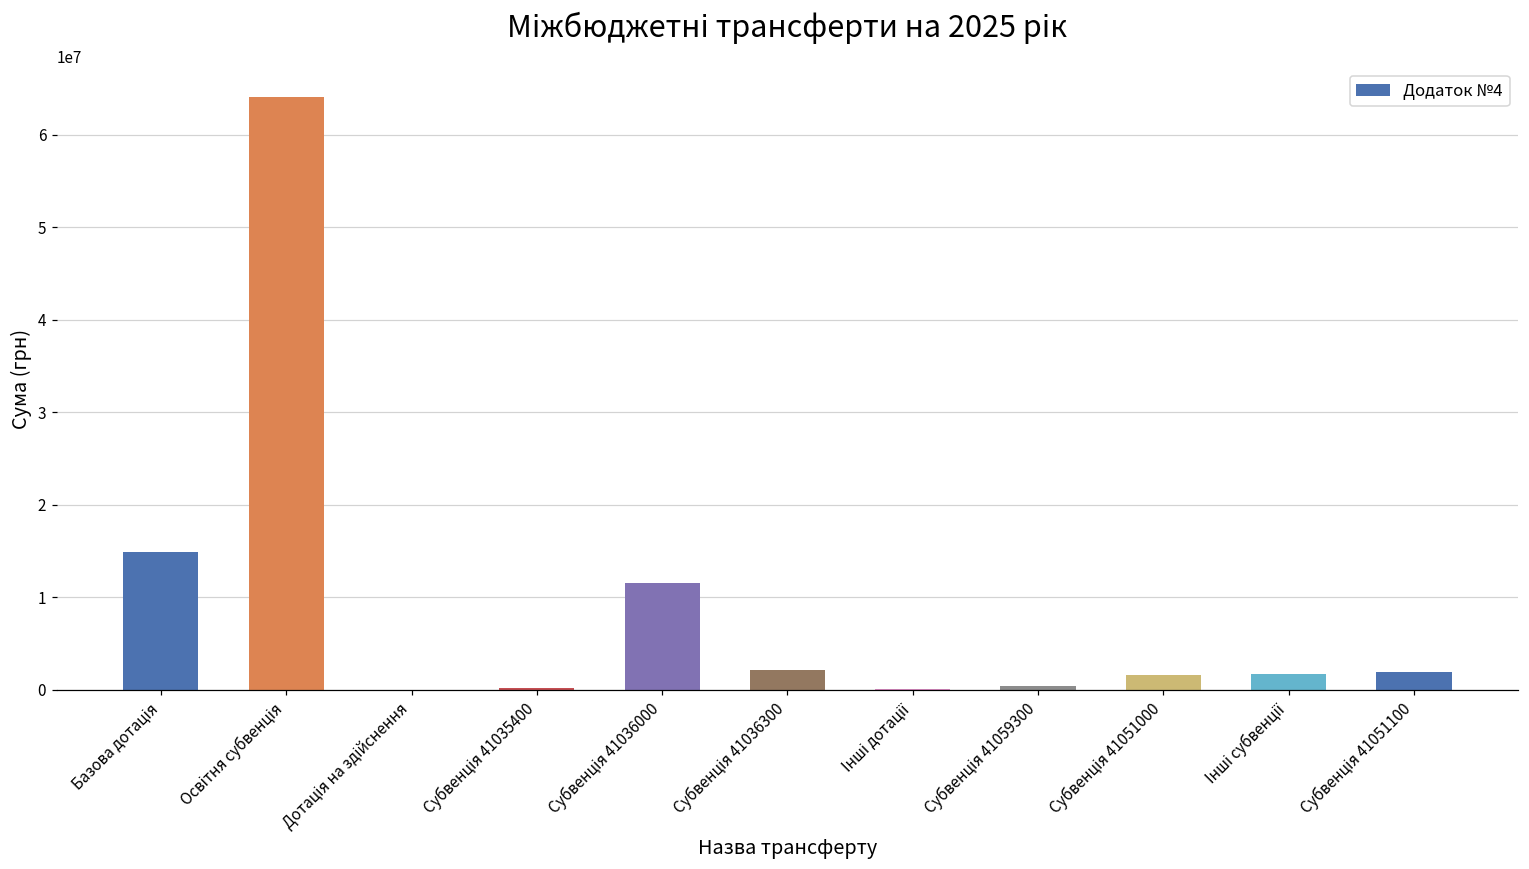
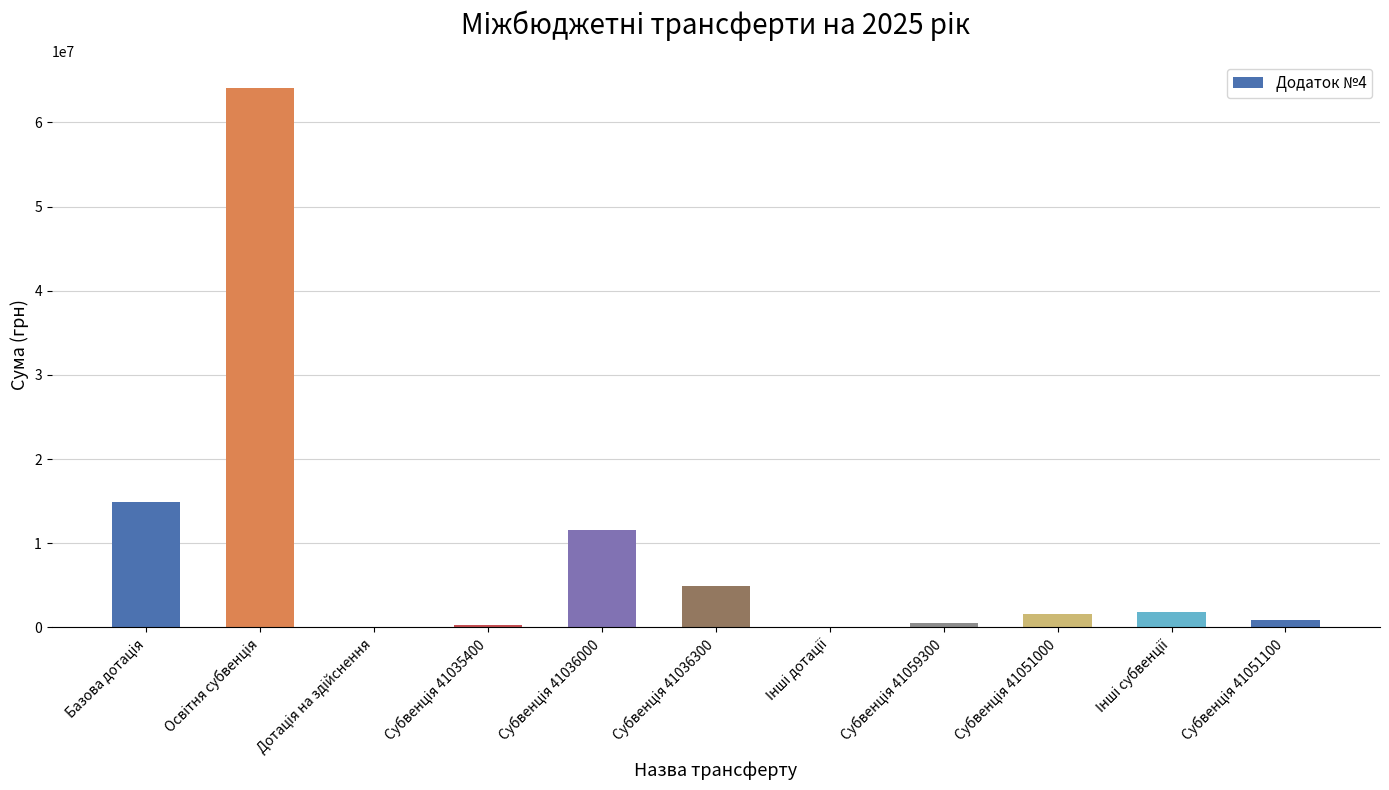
  {
    "Базова дотація": 15000000,
    "Освітня субвенція": 64000000,
    "Дотація на здійснення": 0,
    "Субвенція 41036000": 12000000,
-   "Субвенція 41036300": 2000000,
+   "Субвенція 41036300": 5000000,
    "Субвенція 41059300": 0,
    "Субвенція 41051000": 2000000,
    "Інші субвенції": 2000000,
-   "Субвенція 41051100": 2000000
+   "Субвенція 41051100": 1000000
  }
